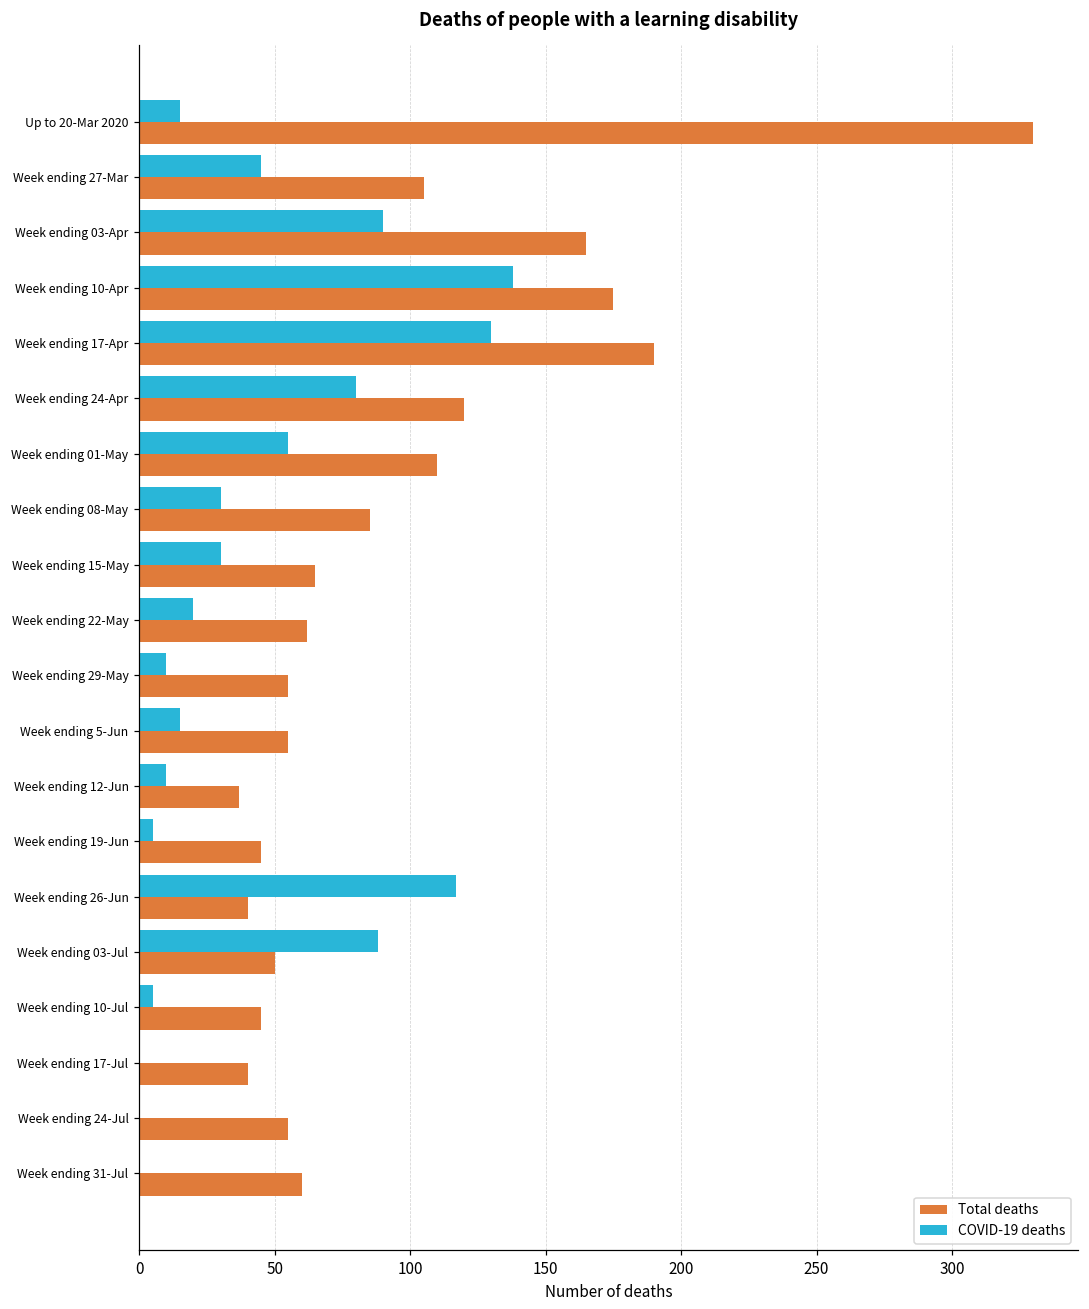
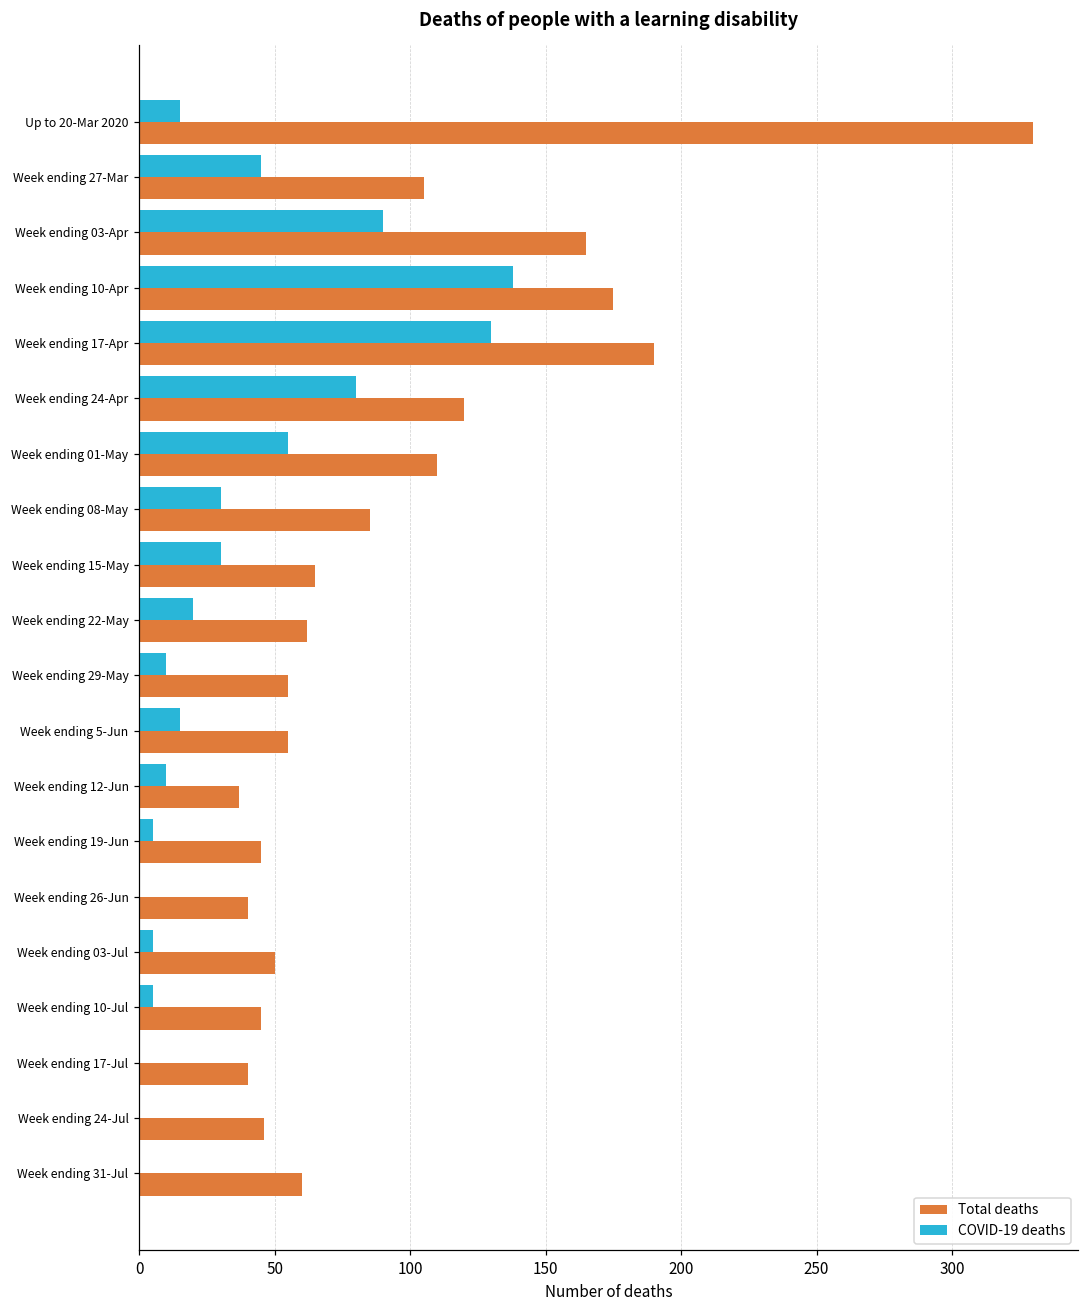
  {
    "Total deaths": {
      "Up to 20-Mar 2020": 330,
      "Week ending 27-Mar": 105,
      "Week ending 03-Apr": 165,
      "Week ending 10-Apr": 175,
      "Week ending 17-Apr": 190,
      "Week ending 24-Apr": 120,
      "Week ending 01-May": 110,
      "Week ending 08-May": 85,
      "Week ending 15-May": 65,
      "Week ending 22-May": 62,
      "Week ending 29-May": 55,
      "Week ending 5-Jun": 55,
      "Week ending 12-Jun": 37,
      "Week ending 19-Jun": 45,
      "Week ending 26-Jun": 40,
      "Week ending 03-Jul": 50,
      "Week ending 10-Jul": 45,
      "Week ending 17-Jul": 40,
-     "Week ending 24-Jul": 55,
+     "Week ending 24-Jul": 46,
      "Week ending 31-Jul": 60
    },
    "COVID-19 deaths": {
      "Up to 20-Mar 2020": 15,
      "Week ending 27-Mar": 45,
      "Week ending 03-Apr": 90,
      "Week ending 10-Apr": 138,
      "Week ending 17-Apr": 130,
      "Week ending 24-Apr": 80,
      "Week ending 01-May": 55,
      "Week ending 08-May": 30,
      "Week ending 15-May": 30,
      "Week ending 22-May": 20,
      "Week ending 29-May": 10,
      "Week ending 5-Jun": 15,
      "Week ending 12-Jun": 10,
      "Week ending 19-Jun": 5,
-     "Week ending 26-Jun": 117,
-     "Week ending 03-Jul": 88,
+     "Week ending 26-Jun": 0,
+     "Week ending 03-Jul": 5,
      "Week ending 10-Jul": 5,
      "Week ending 17-Jul": 0,
      "Week ending 24-Jul": 0,
      "Week ending 31-Jul": 0
    }
  }
